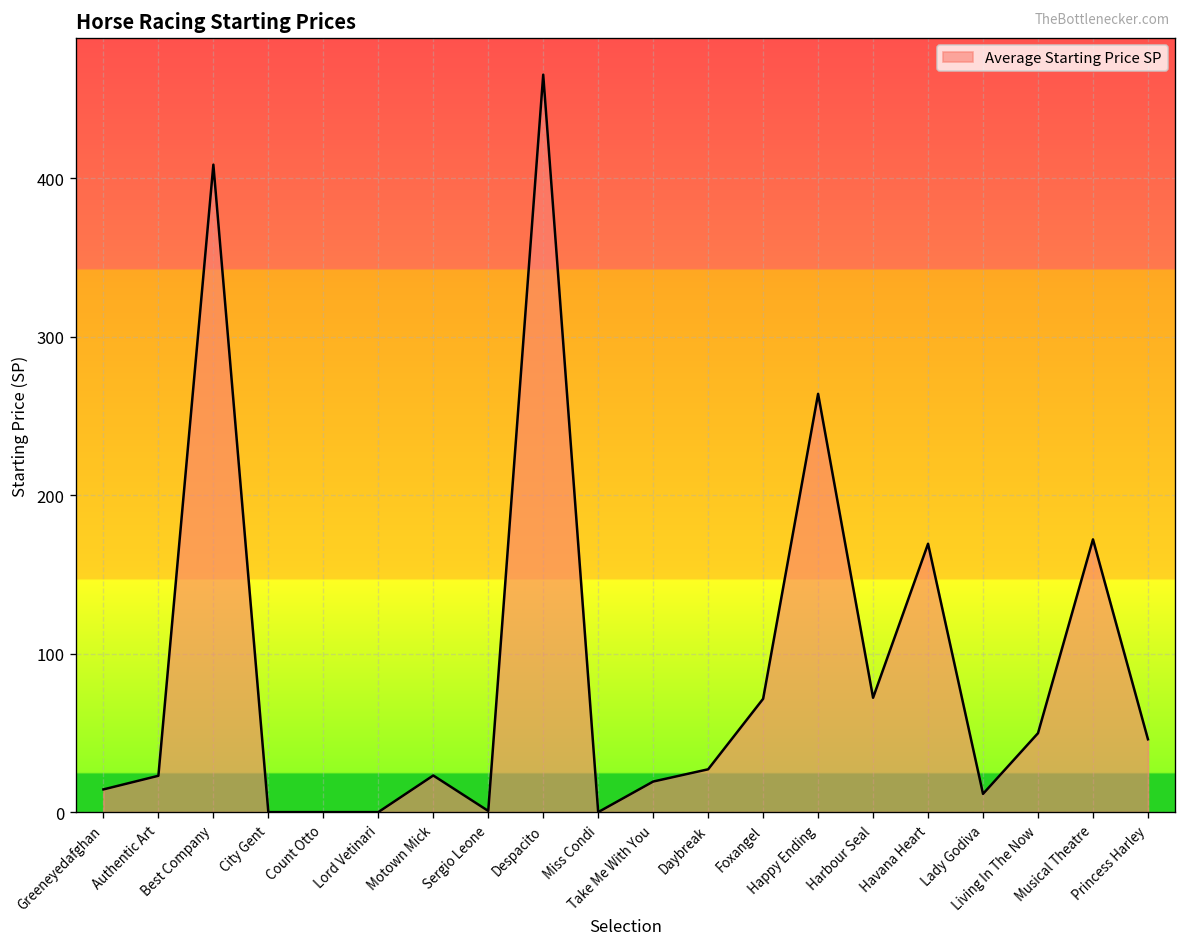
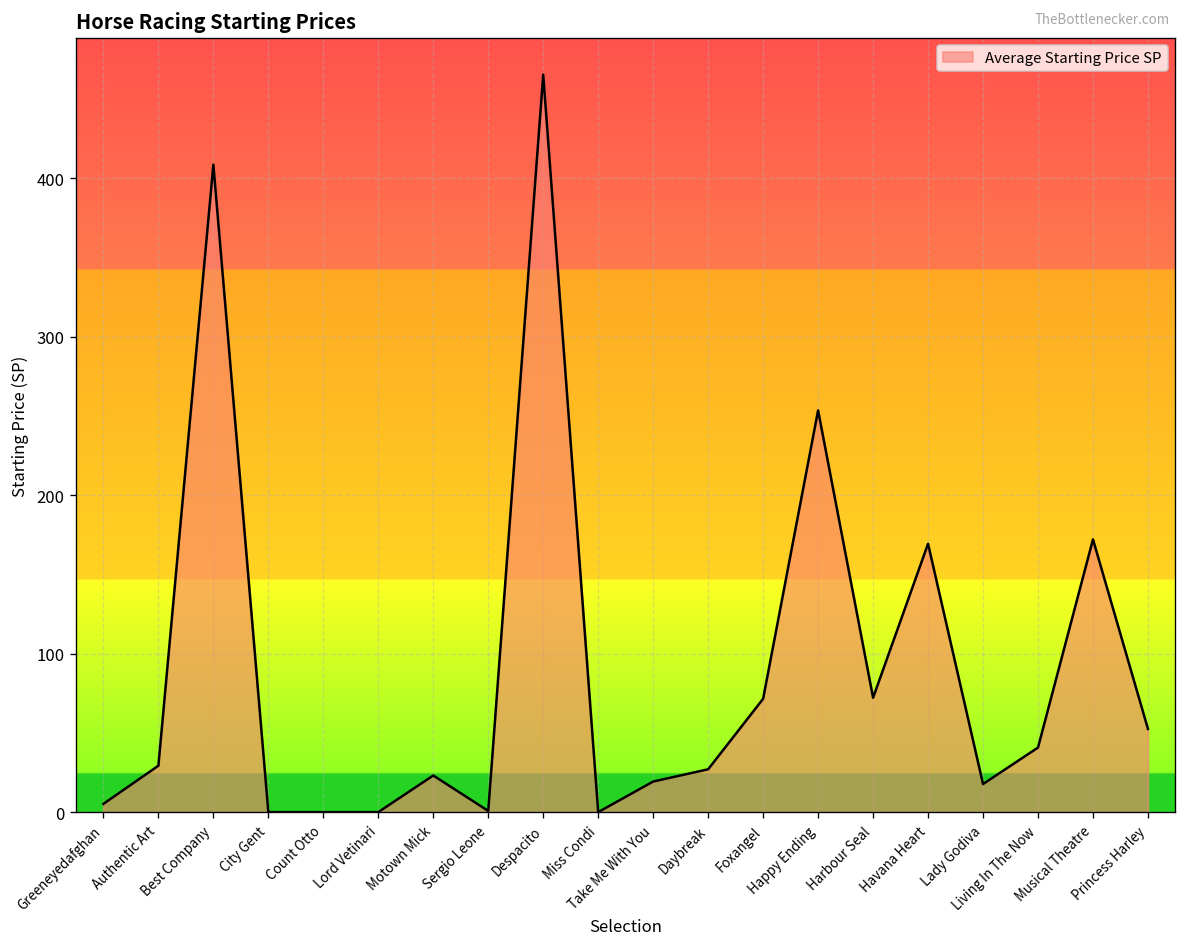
  {
-   "Greeneyedafghan": 14,
-   "Authentic Art": 23,
+   "Greeneyedafghan": 5,
+   "Authentic Art": 29,
    "Best Company": 408,
    "City Gent": 0,
    "Count Otto": 0,
    "Lord Vetinari": 0,
    "Motown Mick": 23,
    "Sergio Leone": 1,
    "Despacito": 465,
    "Miss Condi": 0,
    "Take Me With You": 19,
    "Daybreak": 27,
    "Foxangel": 71,
-   "Happy Ending": 264,
+   "Happy Ending": 253,
    "Harbour Seal": 72,
    "Havana Heart": 169,
-   "Lady Godiva": 12,
-   "Living In The Now": 50,
+   "Lady Godiva": 18,
+   "Living In The Now": 41,
    "Musical Theatre": 172,
-   "Princess Harley": 46
+   "Princess Harley": 52
  }
